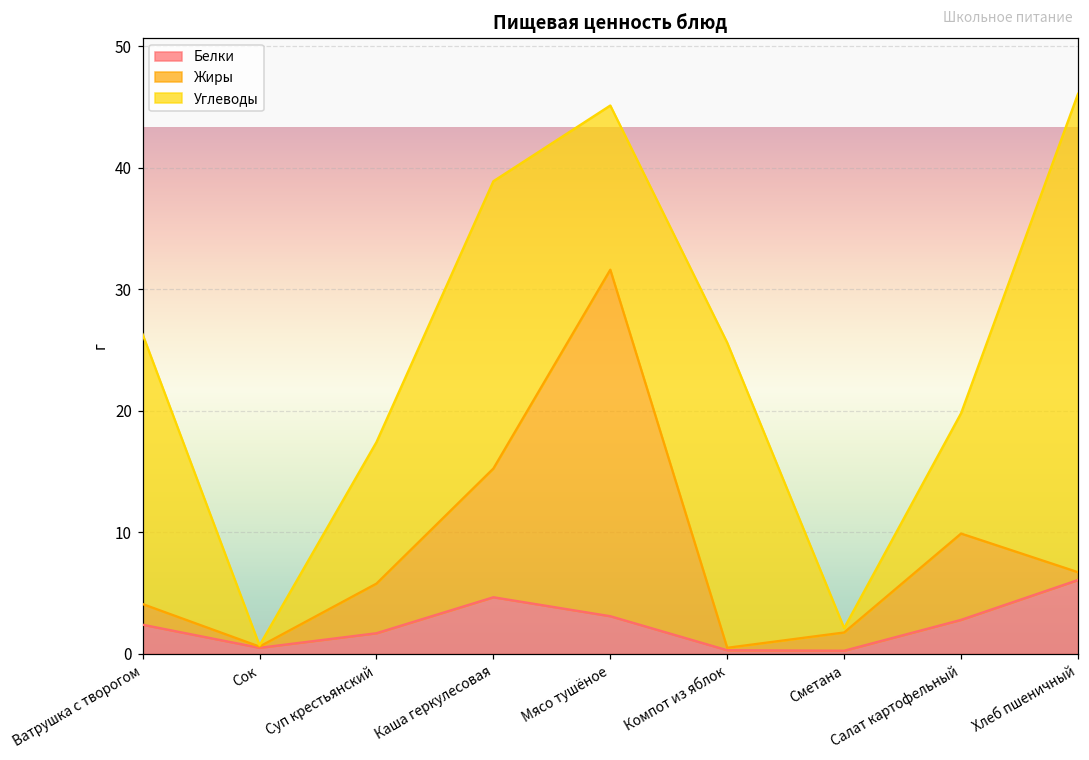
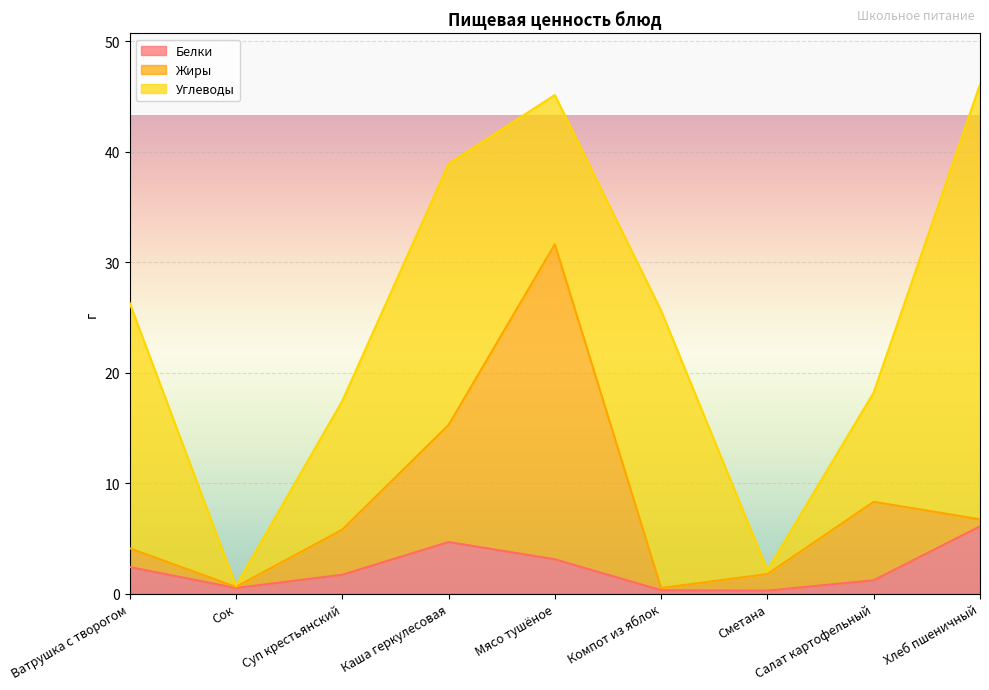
  {
    "Белки": {
      "Ватрушка с творогом": 2.4,
      "Суп крестьянский": 1.7,
      "Каша геркулесовая": 4.7,
      "Мясо тушёное": 3.1,
      "Сметана": 0.3,
-     "Салат картофельный": 2.8,
+     "Салат картофельный": 1.2,
      "Хлеб пшеничный": 6.1
    }
  }
